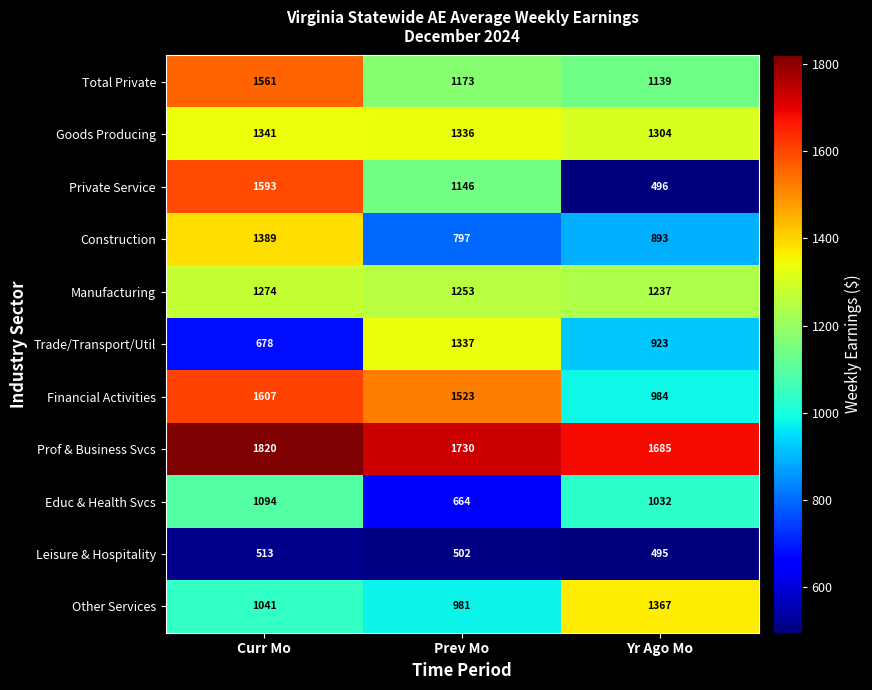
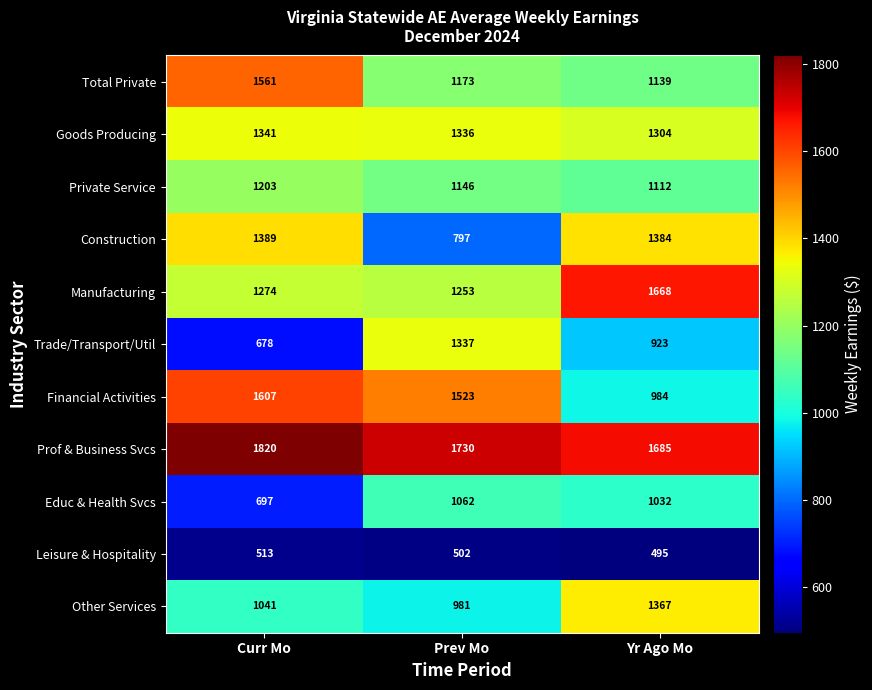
  {
    "Total Private": {
      "Curr Mo": 1561,
      "Prev Mo": 1173,
      "Yr Ago Mo": 1139
    },
    "Goods Producing": {
      "Curr Mo": 1341,
      "Prev Mo": 1336,
      "Yr Ago Mo": 1304
    },
    "Private Service": {
-     "Curr Mo": 1593,
+     "Curr Mo": 1203,
      "Prev Mo": 1146,
-     "Yr Ago Mo": 496
+     "Yr Ago Mo": 1112
    },
    "Construction": {
      "Curr Mo": 1389,
      "Prev Mo": 797,
-     "Yr Ago Mo": 893
+     "Yr Ago Mo": 1384
    },
    "Manufacturing": {
      "Curr Mo": 1274,
      "Prev Mo": 1253,
-     "Yr Ago Mo": 1237
+     "Yr Ago Mo": 1668
    },
    "Trade/Transport/Util": {
      "Curr Mo": 678,
      "Prev Mo": 1337,
      "Yr Ago Mo": 923
    },
    "Financial Activities": {
      "Curr Mo": 1607,
      "Prev Mo": 1523,
      "Yr Ago Mo": 984
    },
    "Prof & Business Svcs": {
      "Curr Mo": 1820,
      "Prev Mo": 1730,
      "Yr Ago Mo": 1685
    },
    "Educ & Health Svcs": {
-     "Curr Mo": 1094,
-     "Prev Mo": 664,
+     "Curr Mo": 697,
+     "Prev Mo": 1062,
      "Yr Ago Mo": 1032
    },
    "Leisure & Hospitality": {
      "Curr Mo": 513,
      "Prev Mo": 502,
      "Yr Ago Mo": 495
    },
    "Other Services": {
      "Curr Mo": 1041,
      "Prev Mo": 981,
      "Yr Ago Mo": 1367
    }
  }
